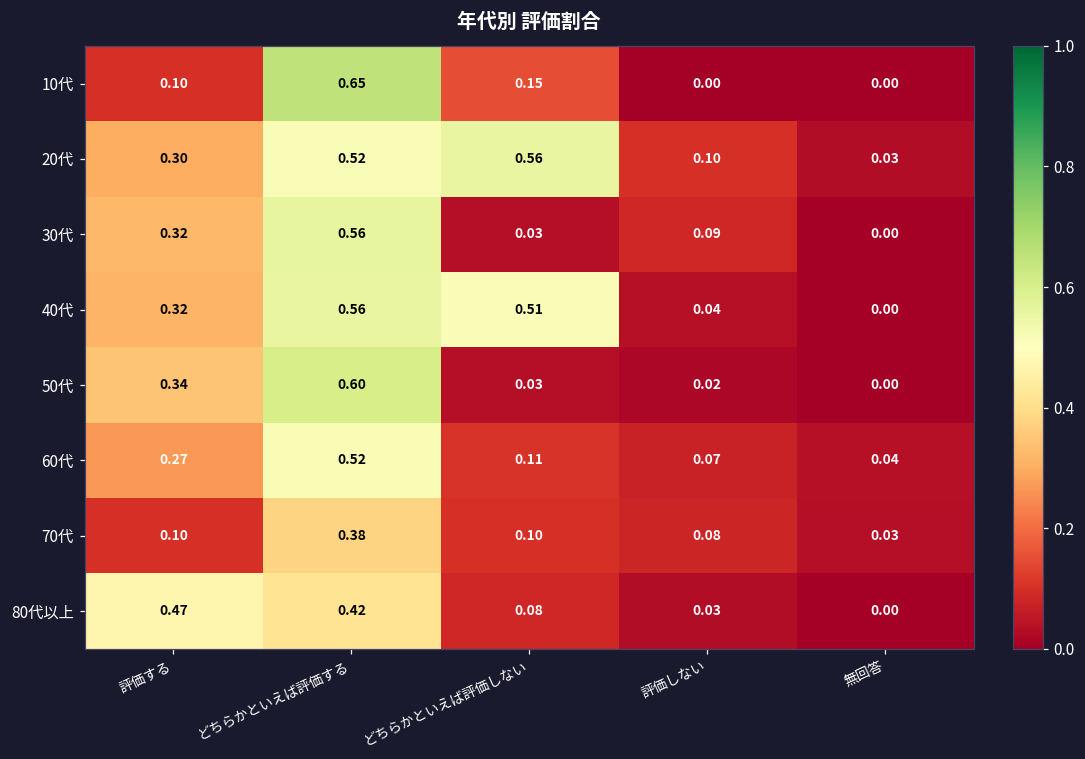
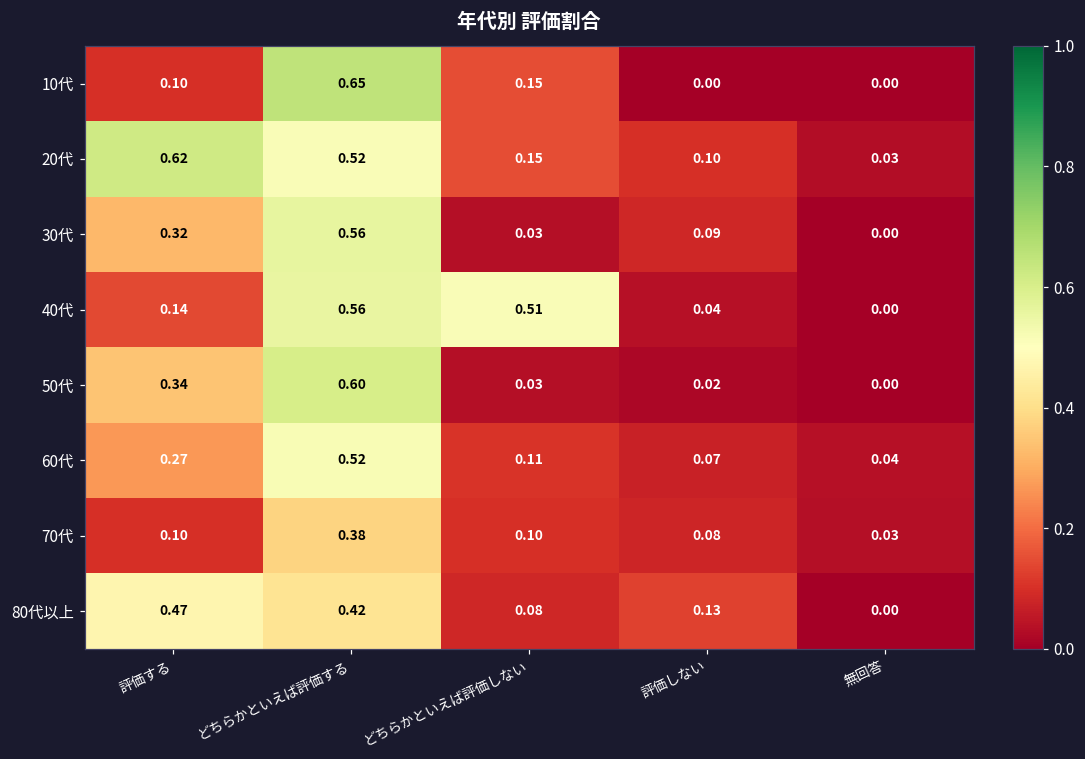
  {
    "10代": {
      "評価する": 0.10,
      "どちらかといえば評価する": 0.65,
      "どちらかといえば評価しない": 0.15,
      "評価しない": 0.00,
      "無回答": 0.00
    },
    "20代": {
-     "評価する": 0.30,
+     "評価する": 0.62,
      "どちらかといえば評価する": 0.52,
-     "どちらかといえば評価しない": 0.56,
+     "どちらかといえば評価しない": 0.15,
      "評価しない": 0.10,
      "無回答": 0.03
    },
    "30代": {
      "評価する": 0.32,
      "どちらかといえば評価する": 0.56,
      "どちらかといえば評価しない": 0.03,
      "評価しない": 0.09,
      "無回答": 0.00
    },
    "40代": {
-     "評価する": 0.32,
+     "評価する": 0.14,
      "どちらかといえば評価する": 0.56,
      "どちらかといえば評価しない": 0.51,
      "評価しない": 0.04,
      "無回答": 0.00
    },
    "50代": {
      "評価する": 0.34,
      "どちらかといえば評価する": 0.60,
      "どちらかといえば評価しない": 0.03,
      "評価しない": 0.02,
      "無回答": 0.00
    },
    "60代": {
      "評価する": 0.27,
      "どちらかといえば評価する": 0.52,
      "どちらかといえば評価しない": 0.11,
      "評価しない": 0.07,
      "無回答": 0.04
    },
    "70代": {
      "評価する": 0.10,
      "どちらかといえば評価する": 0.38,
      "どちらかといえば評価しない": 0.10,
      "評価しない": 0.08,
      "無回答": 0.03
    },
    "80代以上": {
      "評価する": 0.47,
      "どちらかといえば評価する": 0.42,
      "どちらかといえば評価しない": 0.08,
-     "評価しない": 0.03,
+     "評価しない": 0.13,
      "無回答": 0.00
    }
  }
